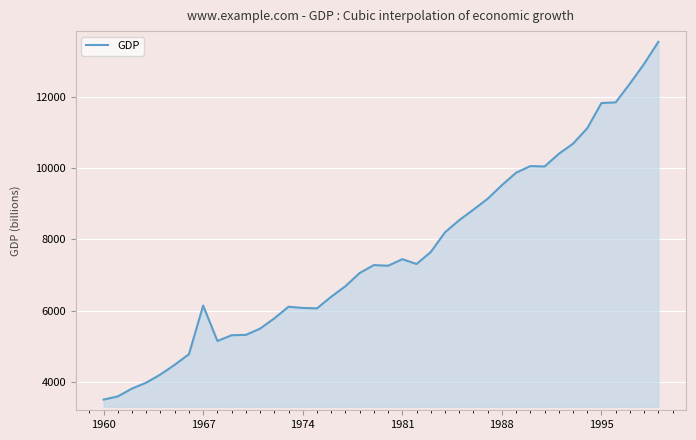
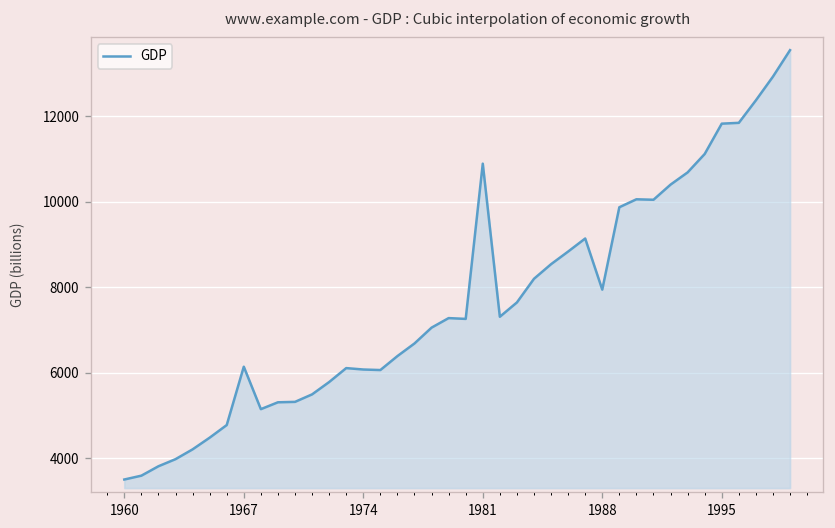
  {
    "1960": 3500,
    "1967": 6100,
    "1974": 6100,
-   "1981": 7400,
-   "1988": 9500,
+   "1981": 10900,
+   "1988": 7900,
    "1995": 11800
  }
